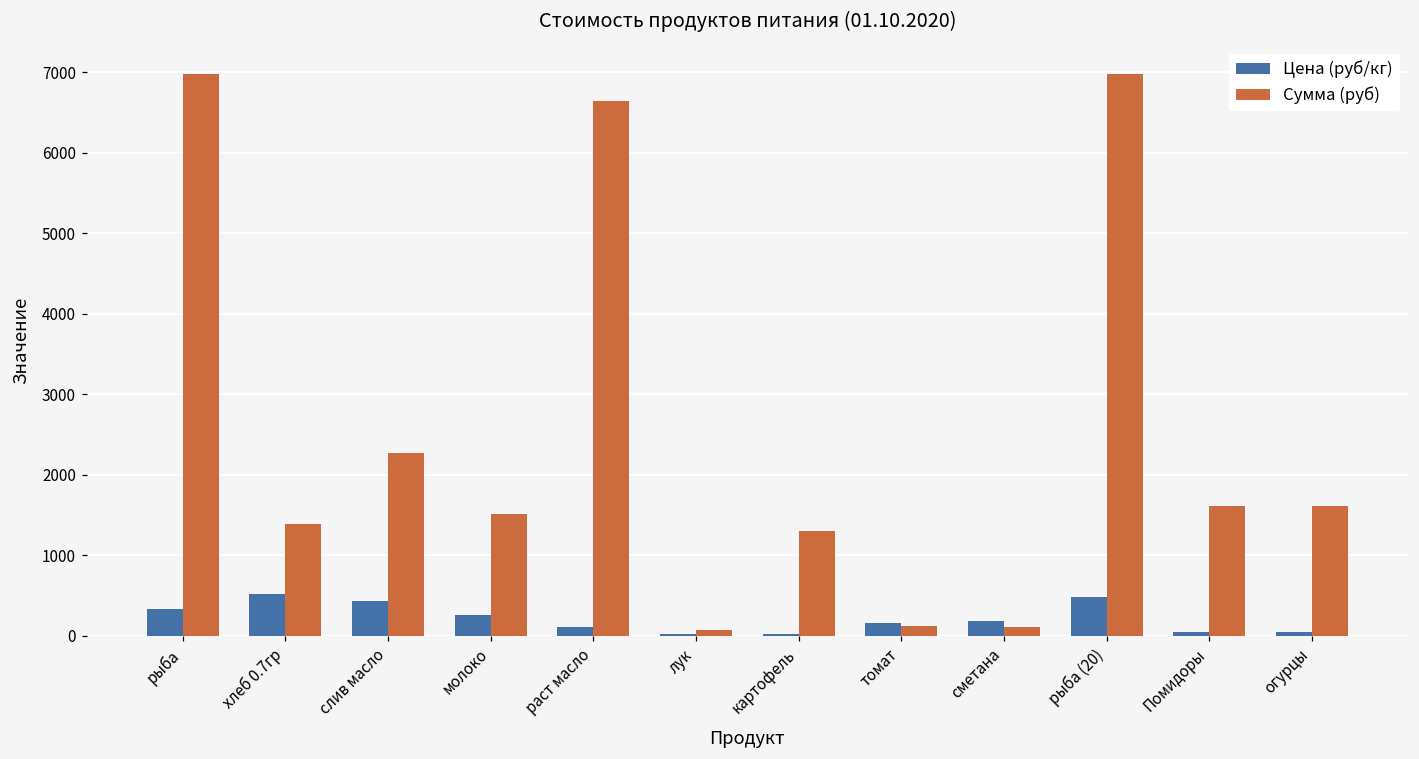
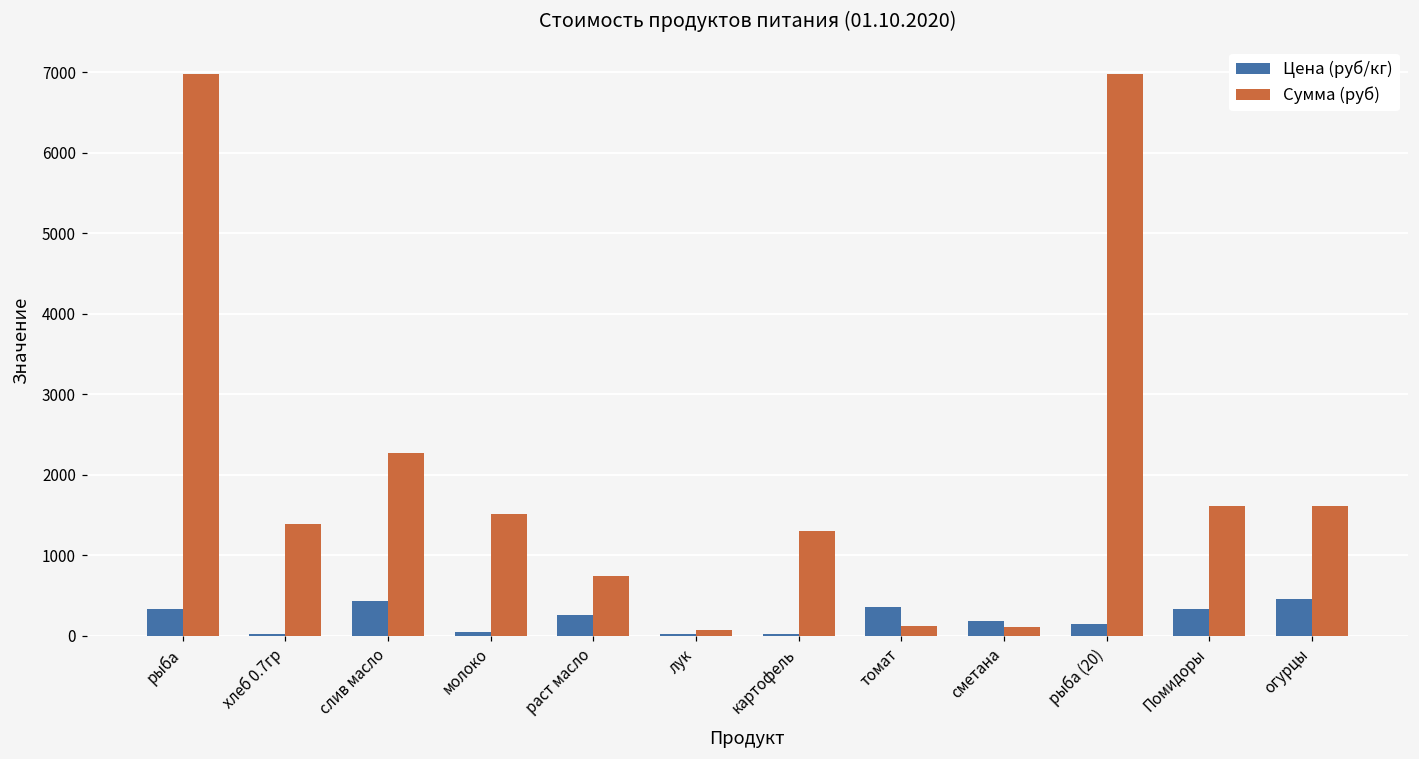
  {
    "Цена (руб/кг)": {
      "рыба": 300,
-     "хлеб 0.7гр": 500,
+     "хлеб 0.7гр": 0,
      "слив масло": 400,
-     "молоко": 300,
-     "раст масло": 100,
-     "томат": 200,
+     "молоко": 0,
+     "раст масло": 300,
+     "томат": 400,
      "сметана": 200,
-     "рыба (20)": 500,
-     "Помидоры": 0,
-     "огурцы": 0
+     "рыба (20)": 200,
+     "Помидоры": 300,
+     "огурцы": 500
    },
    "Сумма (руб)": {
      "рыба": 7000,
      "хлеб 0.7гр": 1400,
      "слив масло": 2300,
      "молоко": 1500,
-     "раст масло": 6600,
+     "раст масло": 700,
      "лук": 100,
      "картофель": 1300,
      "томат": 100,
      "сметана": 100,
      "рыба (20)": 7000,
      "Помидоры": 1600,
      "огурцы": 1600
    }
  }
